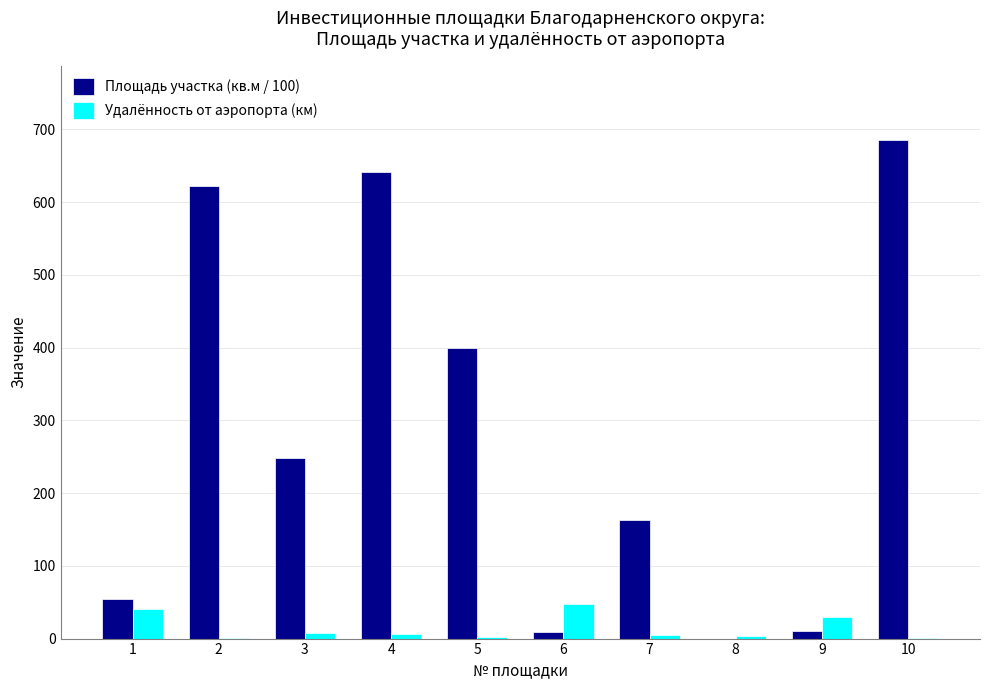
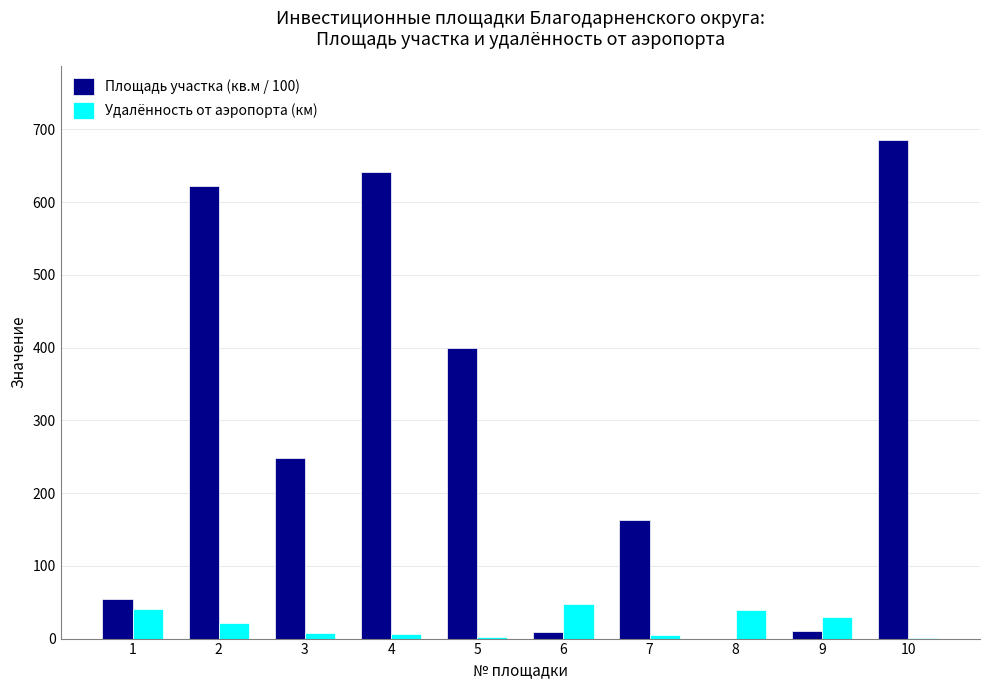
  {
    "Площадь участка (кв.м / 100)": {
      "1": 60,
      "2": 620,
      "3": 250,
      "4": 640,
      "5": 400,
      "6": 10,
      "7": 160,
      "8": 0,
      "9": 10,
      "10": 680
    },
    "Удалённость от аэропорта (км)": {
      "1": 40,
-     "2": 0,
+     "2": 20,
      "3": 10,
      "4": 10,
      "6": 50,
      "7": 10,
-     "8": 0,
+     "8": 40,
      "9": 30
    }
  }
